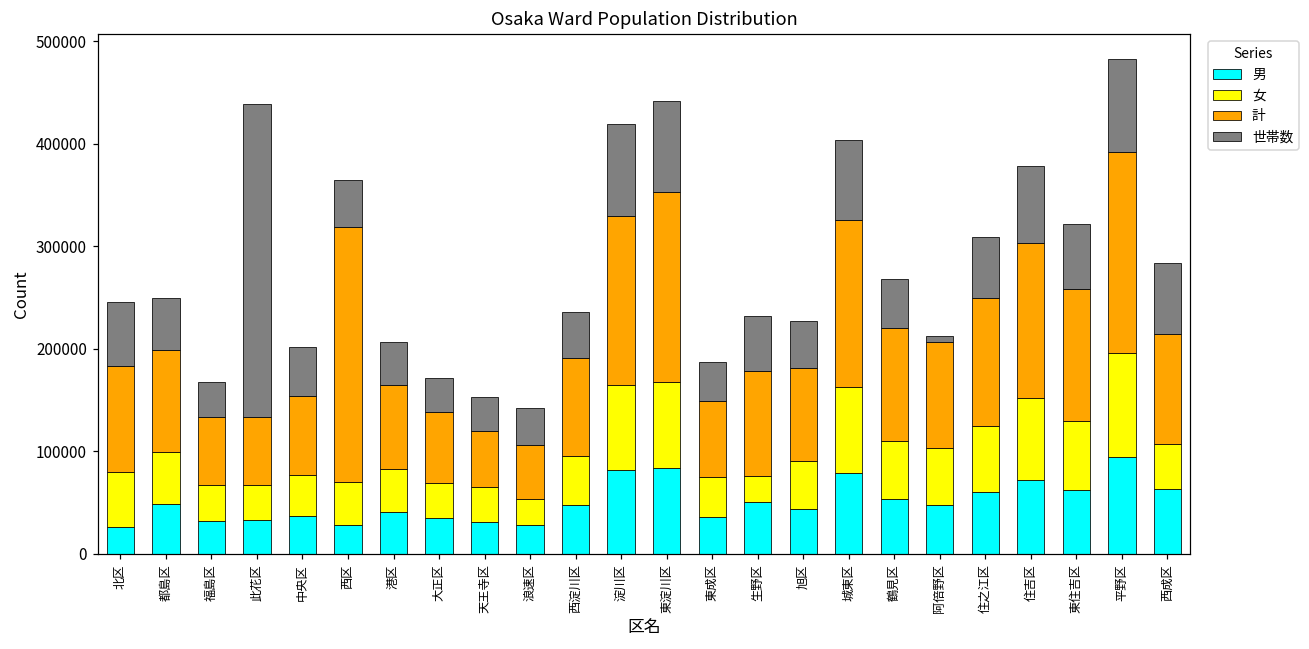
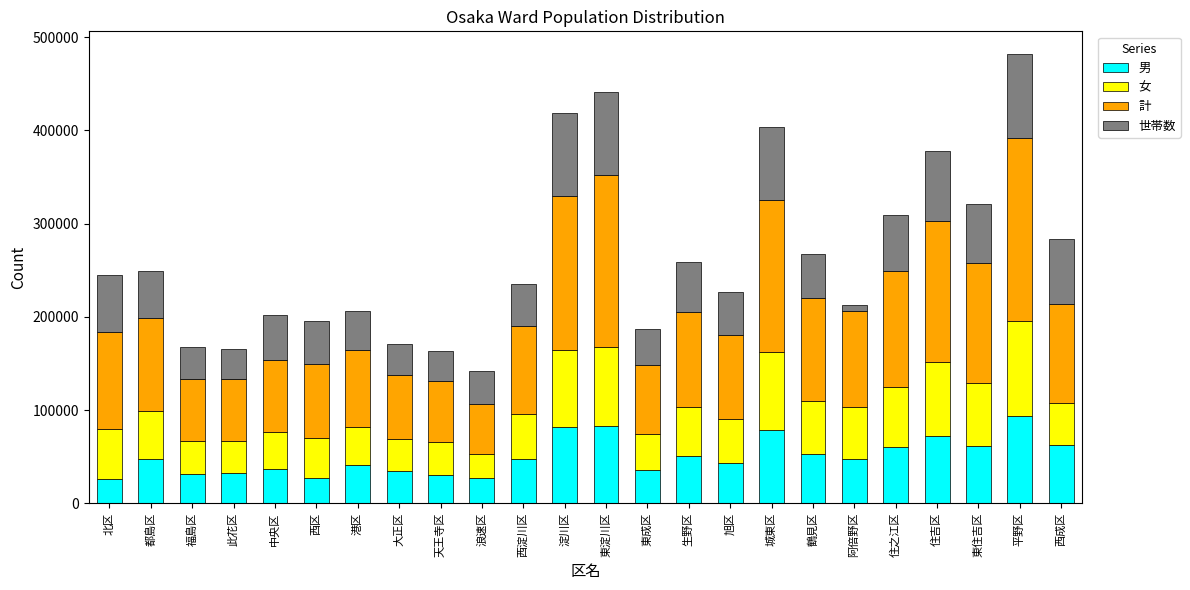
  {
    "男": {
      "北区": 30000,
      "都島区": 50000,
      "福島区": 30000,
      "此花区": 30000,
      "中央区": 40000,
      "西区": 30000,
      "港区": 40000,
      "大正区": 30000,
      "天王寺区": 30000,
      "浪速区": 30000,
      "西淀川区": 50000,
      "淀川区": 80000,
      "東淀川区": 80000,
      "東成区": 40000,
      "生野区": 50000,
      "旭区": 40000,
      "城東区": 80000,
      "鶴見区": 50000,
      "阿倍野区": 50000,
      "住之江区": 60000,
      "住吉区": 70000,
      "東住吉区": 60000,
      "平野区": 90000,
      "西成区": 60000
    },
    "女": {
      "北区": 50000,
      "都島区": 50000,
      "福島区": 30000,
      "此花区": 30000,
      "中央区": 40000,
      "西区": 40000,
      "港区": 40000,
      "大正区": 30000,
      "天王寺区": 30000,
      "浪速区": 30000,
      "西淀川区": 50000,
      "淀川区": 80000,
      "東淀川区": 80000,
      "東成区": 40000,
-     "生野区": 30000,
+     "生野区": 50000,
      "旭区": 50000,
      "城東区": 80000,
      "鶴見区": 60000,
      "阿倍野区": 60000,
      "住之江区": 60000,
      "住吉区": 80000,
      "東住吉区": 70000,
      "平野区": 100000,
      "西成区": 40000
    },
    "計": {
      "北区": 100000,
      "都島区": 100000,
      "福島区": 70000,
      "此花区": 70000,
      "中央区": 80000,
-     "西区": 250000,
+     "西区": 80000,
      "港区": 80000,
      "大正区": 70000,
-     "天王寺区": 50000,
+     "天王寺区": 70000,
      "浪速区": 50000,
      "西淀川区": 100000,
      "淀川区": 160000,
      "東淀川区": 180000,
      "東成区": 70000,
      "生野区": 100000,
      "旭区": 90000,
      "城東区": 160000,
      "鶴見区": 110000,
      "阿倍野区": 100000,
      "住之江区": 120000,
      "住吉区": 150000,
      "東住吉区": 130000,
      "平野区": 200000,
      "西成区": 110000
    },
    "世帯数": {
      "北区": 60000,
      "都島区": 50000,
      "福島区": 30000,
-     "此花区": 310000,
+     "此花区": 30000,
      "中央区": 50000,
      "西区": 50000,
      "港区": 40000,
      "大正区": 30000,
      "天王寺区": 30000,
      "浪速区": 40000,
      "西淀川区": 40000,
      "淀川区": 90000,
      "東淀川区": 90000,
      "東成区": 40000,
      "生野区": 50000,
      "旭区": 50000,
      "城東区": 80000,
      "鶴見区": 50000,
      "阿倍野区": 10000,
      "住之江区": 60000,
      "住吉区": 80000,
      "東住吉区": 60000,
      "平野区": 90000,
      "西成区": 70000
    }
  }
